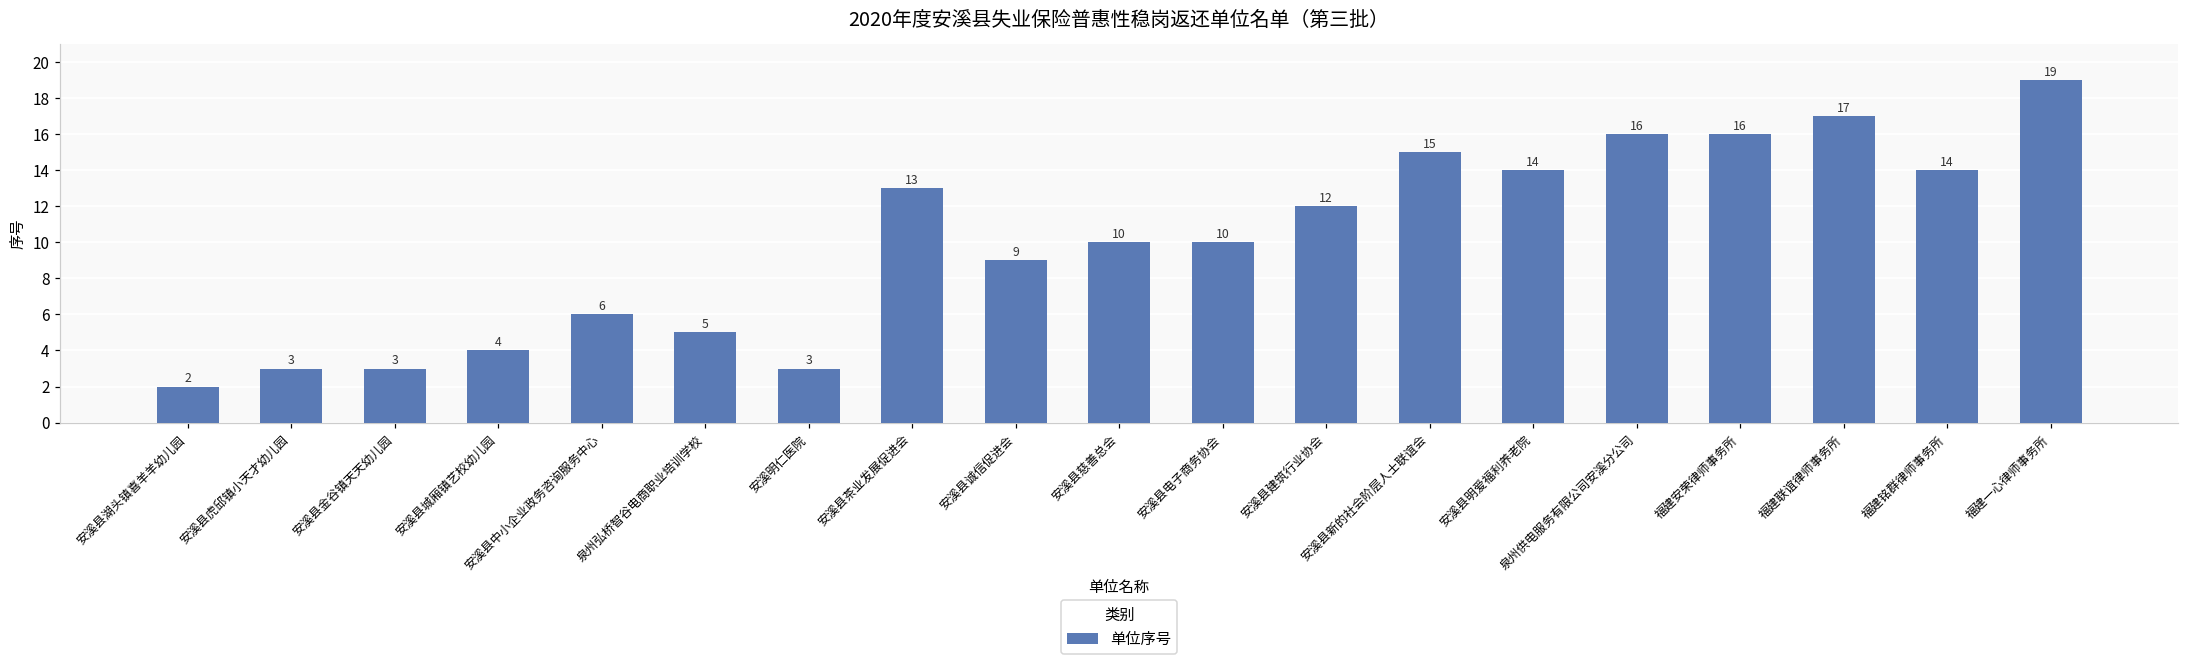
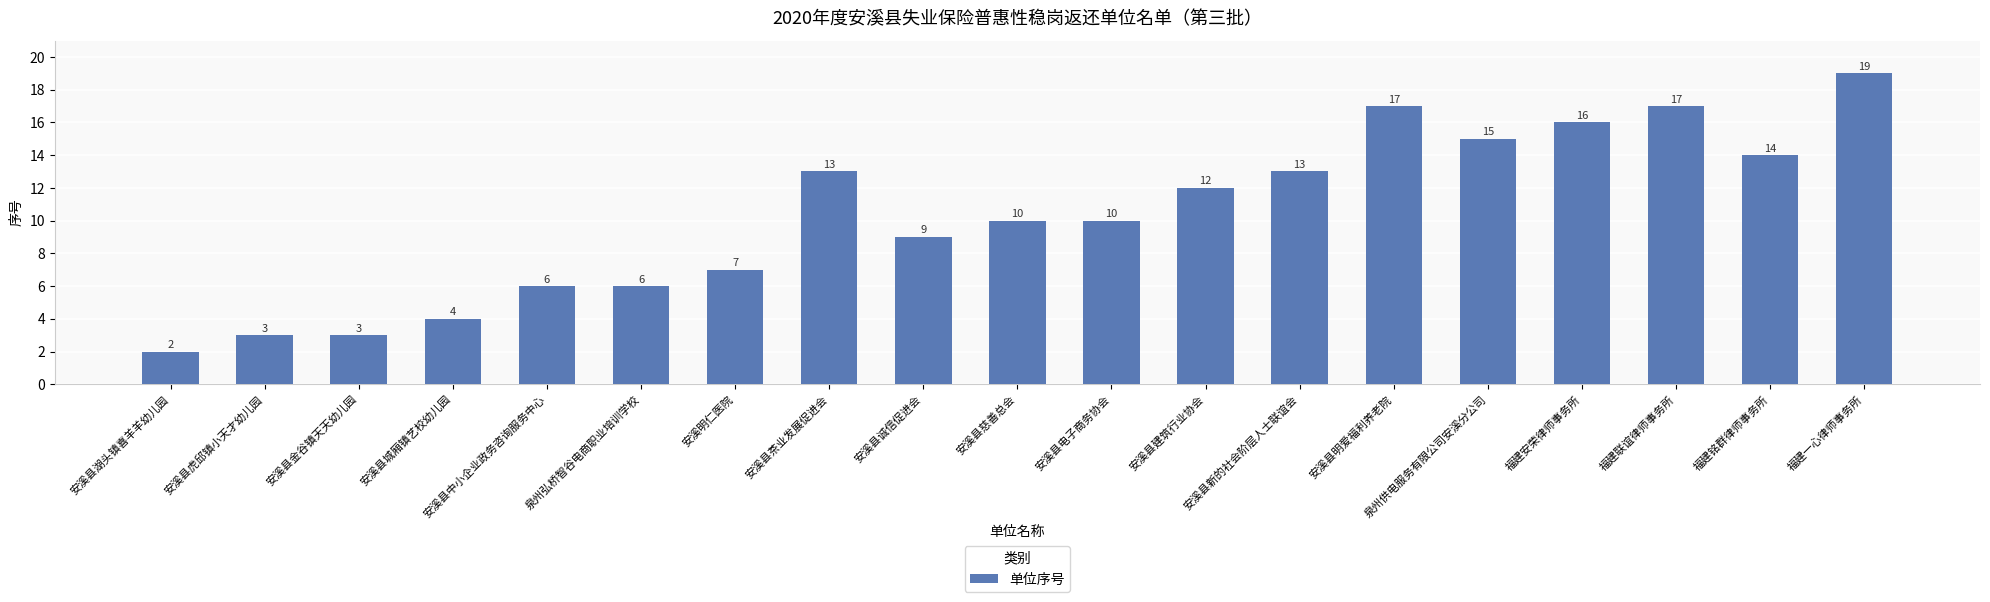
  {
    "安溪县湖头镇喜羊羊幼儿园": 2,
    "安溪县虎邱镇小天才幼儿园": 3,
    "安溪县金谷镇天天幼儿园": 3,
    "安溪县城厢镇艺校幼儿园": 4,
    "安溪县中小企业政务咨询服务中心": 6,
-   "泉州弘桥智谷电商职业培训学校": 5,
-   "安溪明仁医院": 3,
+   "泉州弘桥智谷电商职业培训学校": 6,
+   "安溪明仁医院": 7,
    "安溪县茶业发展促进会": 13,
    "安溪县诚信促进会": 9,
    "安溪县慈善总会": 10,
    "安溪县电子商务协会": 10,
    "安溪县建筑行业协会": 12,
-   "安溪县新的社会阶层人士联谊会": 15,
-   "安溪县明爱福利养老院": 14,
-   "泉州供电服务有限公司安溪分公司": 16,
+   "安溪县新的社会阶层人士联谊会": 13,
+   "安溪县明爱福利养老院": 17,
+   "泉州供电服务有限公司安溪分公司": 15,
    "福建安荣律师事务所": 16,
    "福建联谊律师事务所": 17,
    "福建铭群律师事务所": 14,
    "福建一心律师事务所": 19
  }
